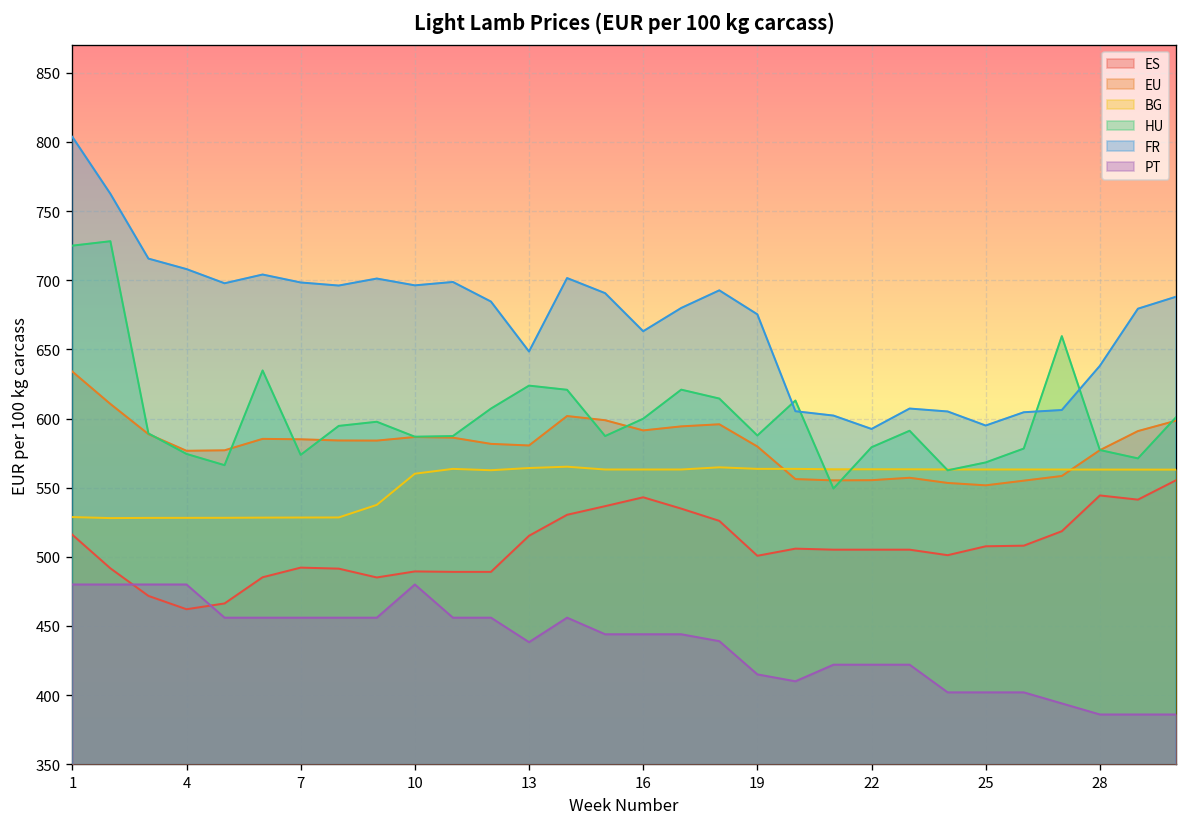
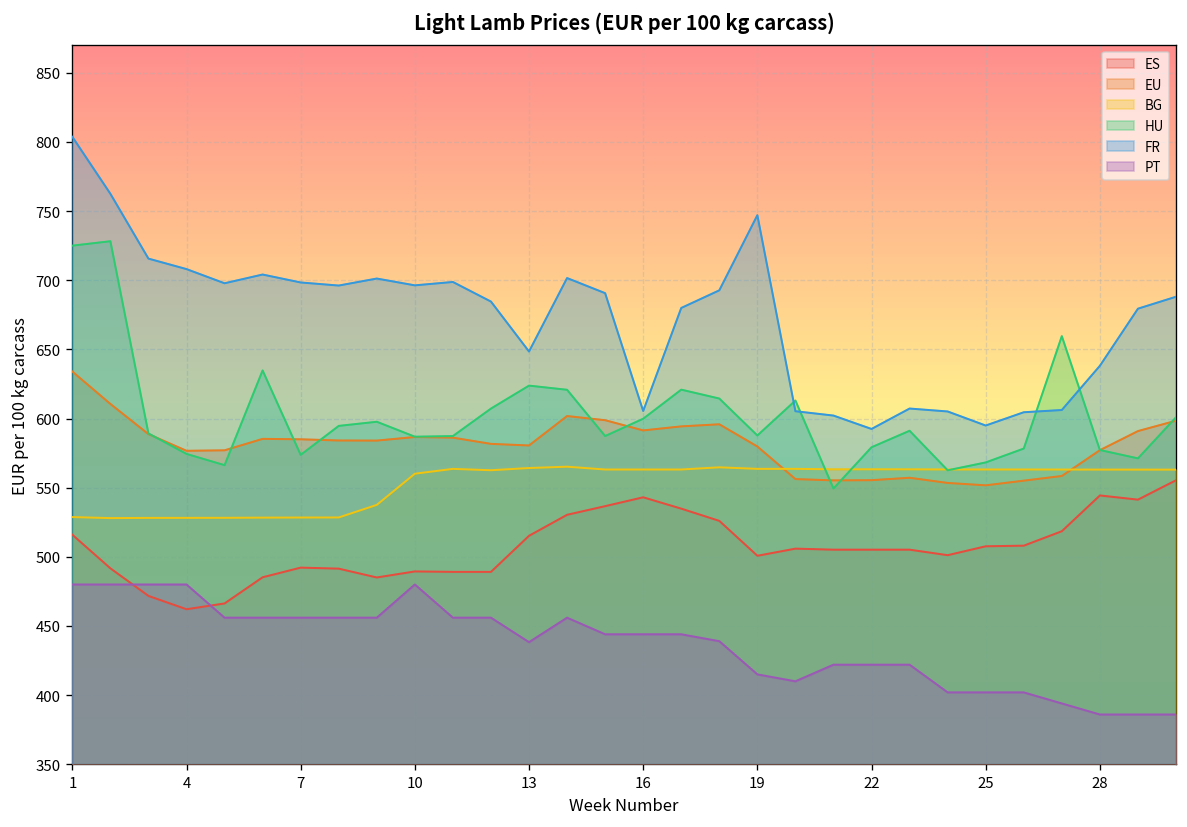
  {
    "HU": {
      "1": 725,
      "4": 574,
      "7": 574,
      "13": 624,
      "16": 600,
      "19": 588,
      "22": 579,
      "25": 568
    },
    "FR": {
      "1": 804,
      "4": 708,
      "7": 698,
      "10": 696,
      "13": 648,
-     "16": 663,
-     "19": 675,
+     "16": 605,
+     "19": 747,
      "22": 592,
      "25": 595,
      "28": 638
    },
    "PT": {
      "1": 480,
      "4": 480,
      "7": 456,
      "10": 480,
      "13": 438,
      "16": 444,
      "19": 415,
      "22": 422,
      "25": 402,
      "28": 386
    }
  }
